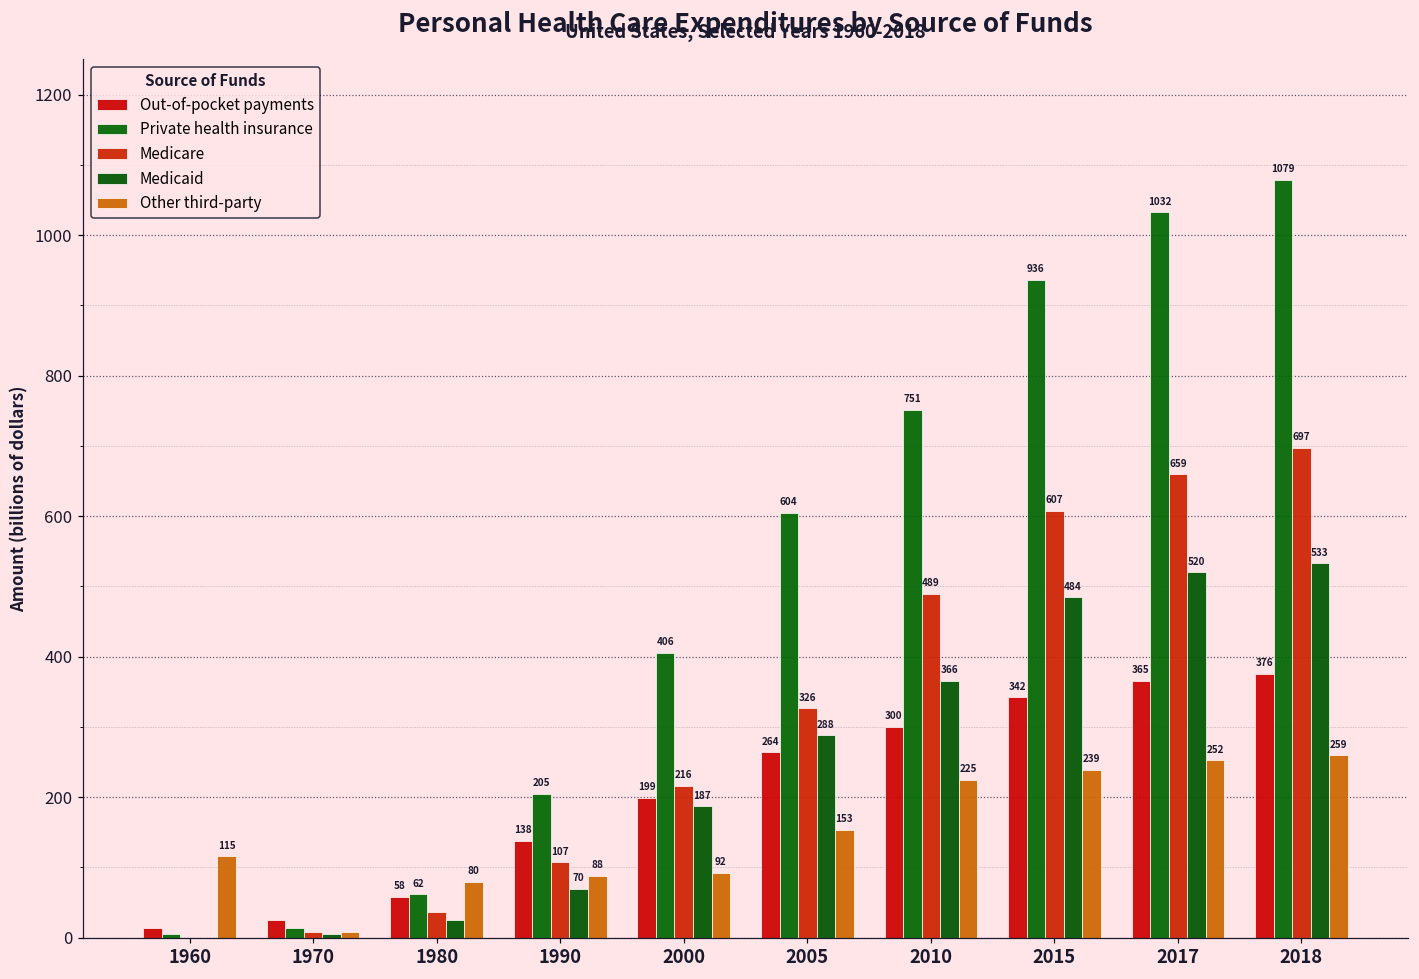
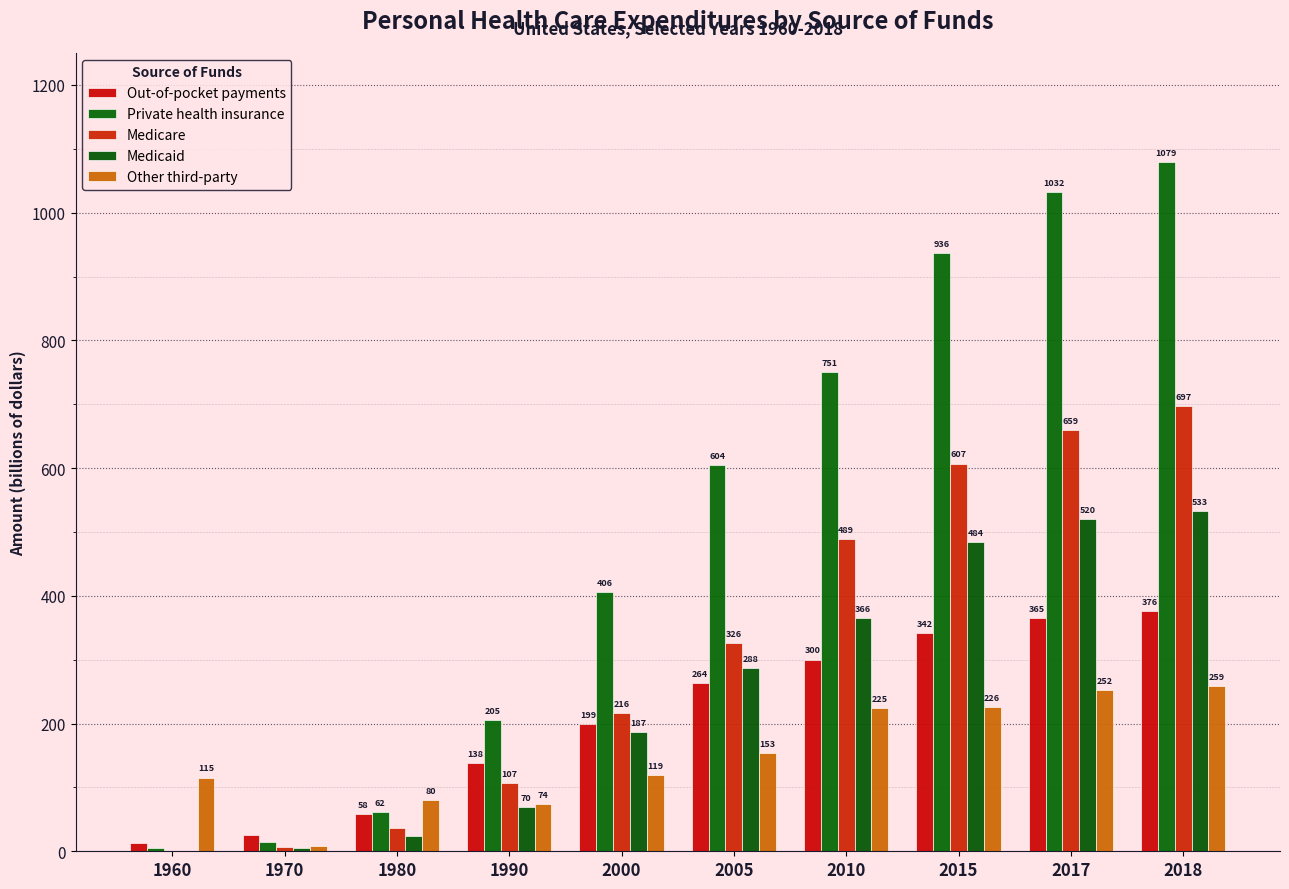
  {
    "Other third-party": {
      "1960": 115,
      "1980": 80,
-     "1990": 88,
-     "2000": 92,
+     "1990": 74,
+     "2000": 119,
      "2005": 153,
      "2010": 225,
-     "2015": 239,
+     "2015": 226,
      "2017": 252,
      "2018": 259
    }
  }
